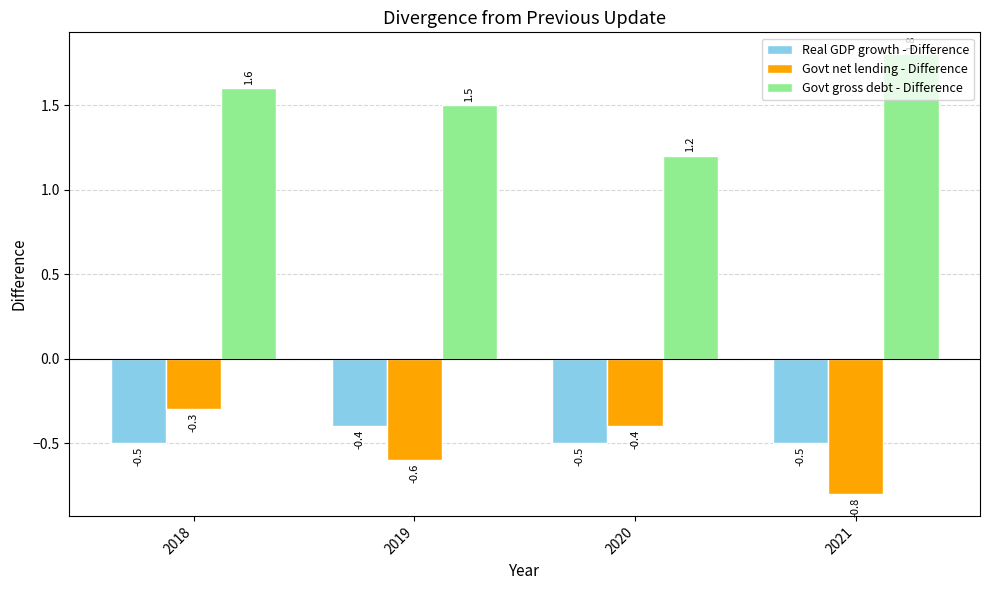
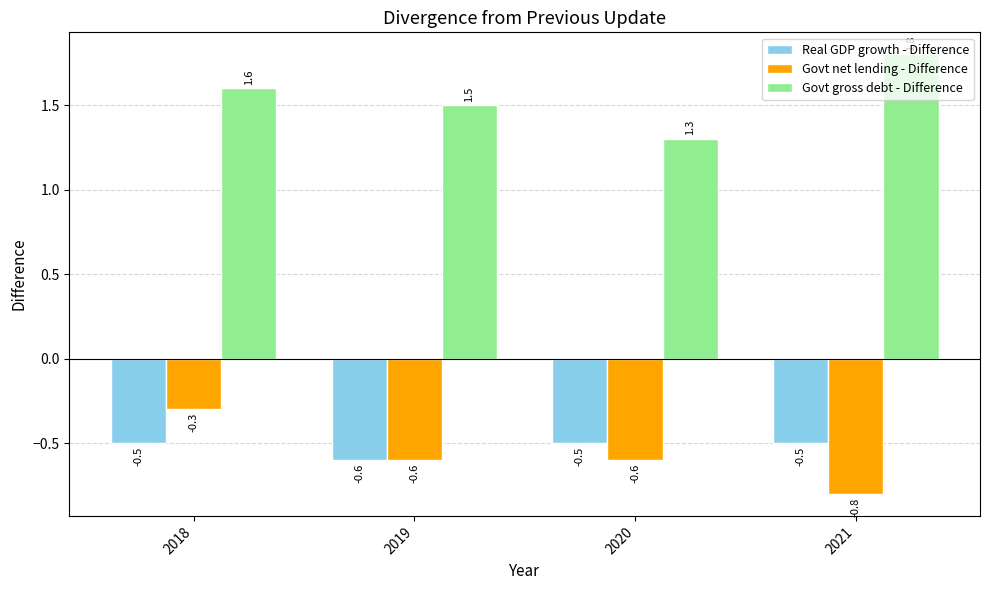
  {
    "Real GDP growth - Difference": {
      "2018": -0.5,
-     "2019": -0.4,
+     "2019": -0.6,
      "2020": -0.5,
      "2021": -0.5
    },
    "Govt net lending - Difference": {
      "2018": -0.3,
      "2019": -0.6,
-     "2020": -0.4,
+     "2020": -0.6,
      "2021": -0.8
    },
    "Govt gross debt - Difference": {
      "2018": 1.6,
      "2019": 1.5,
-     "2020": 1.2
+     "2020": 1.3
    }
  }
